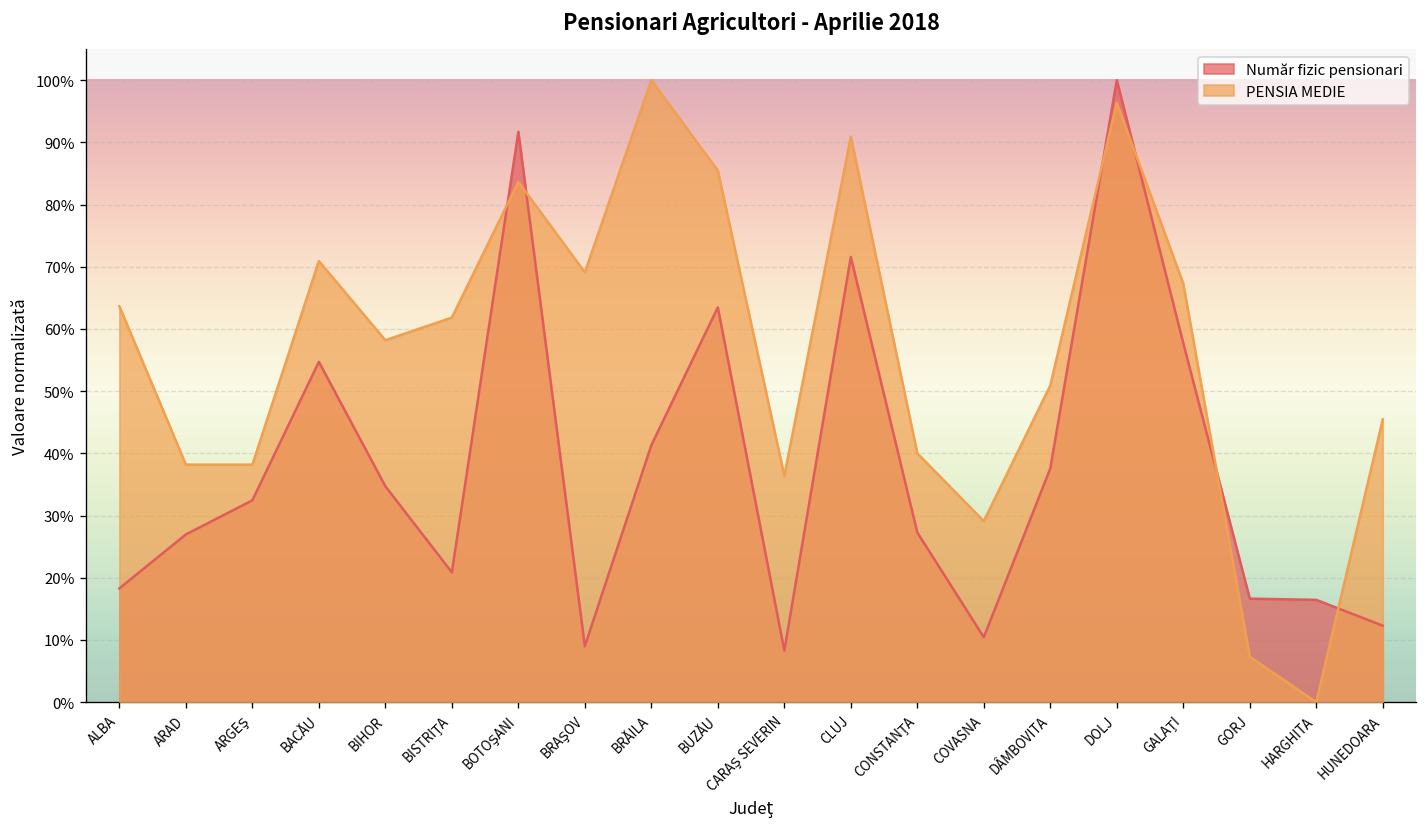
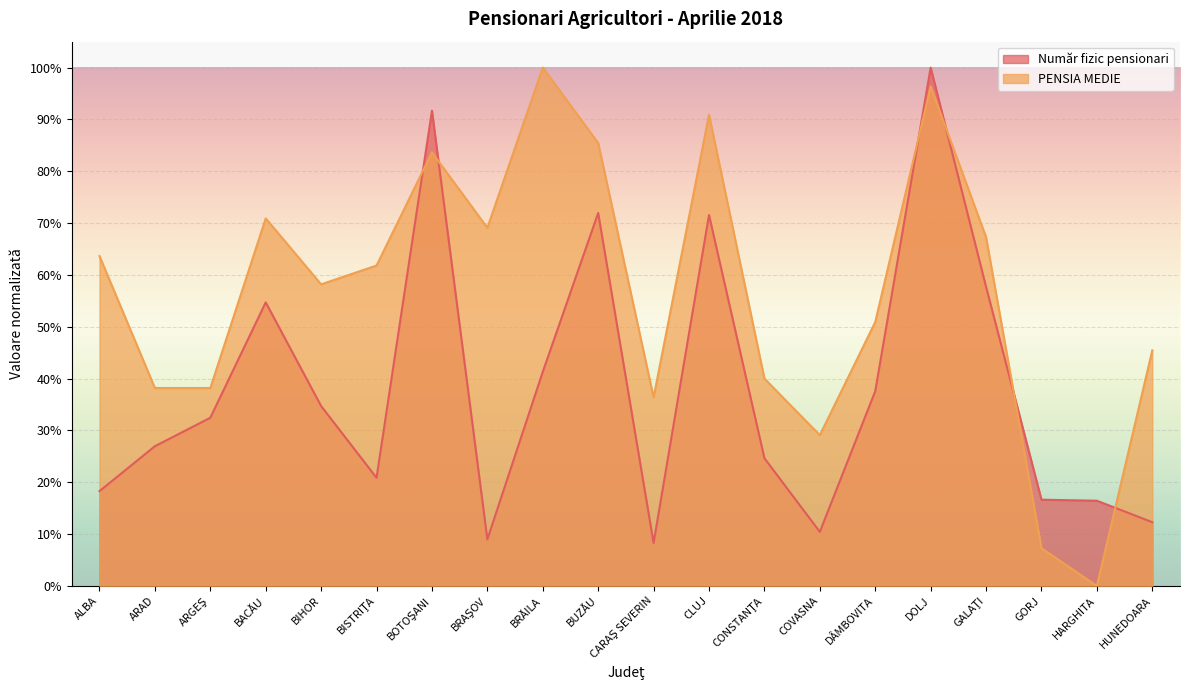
  {
    "Număr fizic pensionari": {
      "ALBA": "18%",
      "ARAD": "27%",
      "ARGEŞ": "32%",
      "BACĂU": "55%",
      "BIHOR": "35%",
      "BISTRIŢA": "21%",
      "BOTOŞANI": "92%",
      "BRAŞOV": "9%",
      "BRĂILA": "41%",
-     "BUZĂU": "63%",
+     "BUZĂU": "72%",
      "CARAŞ SEVERIN": "8%",
      "CLUJ": "72%",
-     "CONSTANŢA": "27%",
+     "CONSTANŢA": "25%",
      "COVASNA": "10%",
      "DÂMBOVITA": "38%",
      "DOLJ": "100%",
      "GALAŢI": "58%",
      "GORJ": "17%",
      "HARGHITA": "16%",
      "HUNEDOARA": "12%"
    },
    "PENSIA MEDIE": {
      "ALBA": "64%",
      "ARAD": "38%",
      "ARGEŞ": "38%",
      "BACĂU": "71%",
      "BIHOR": "58%",
      "BISTRIŢA": "62%",
      "BOTOŞANI": "84%",
      "BRAŞOV": "69%",
      "BRĂILA": "100%",
      "BUZĂU": "85%",
      "CARAŞ SEVERIN": "36%",
      "CLUJ": "91%",
      "CONSTANŢA": "40%",
      "COVASNA": "29%",
      "DÂMBOVITA": "51%",
      "DOLJ": "96%",
      "GALAŢI": "67%",
      "GORJ": "7%",
      "HARGHITA": "0%",
      "HUNEDOARA": "45%"
    }
  }
